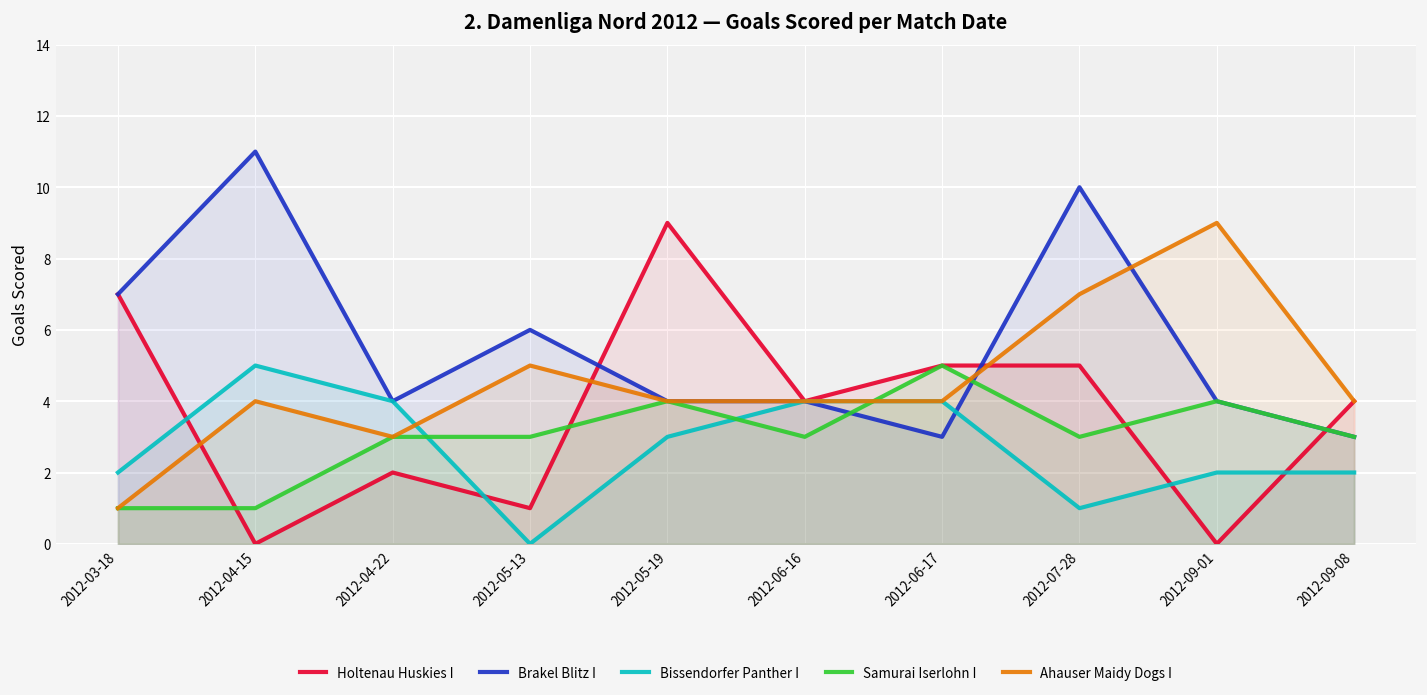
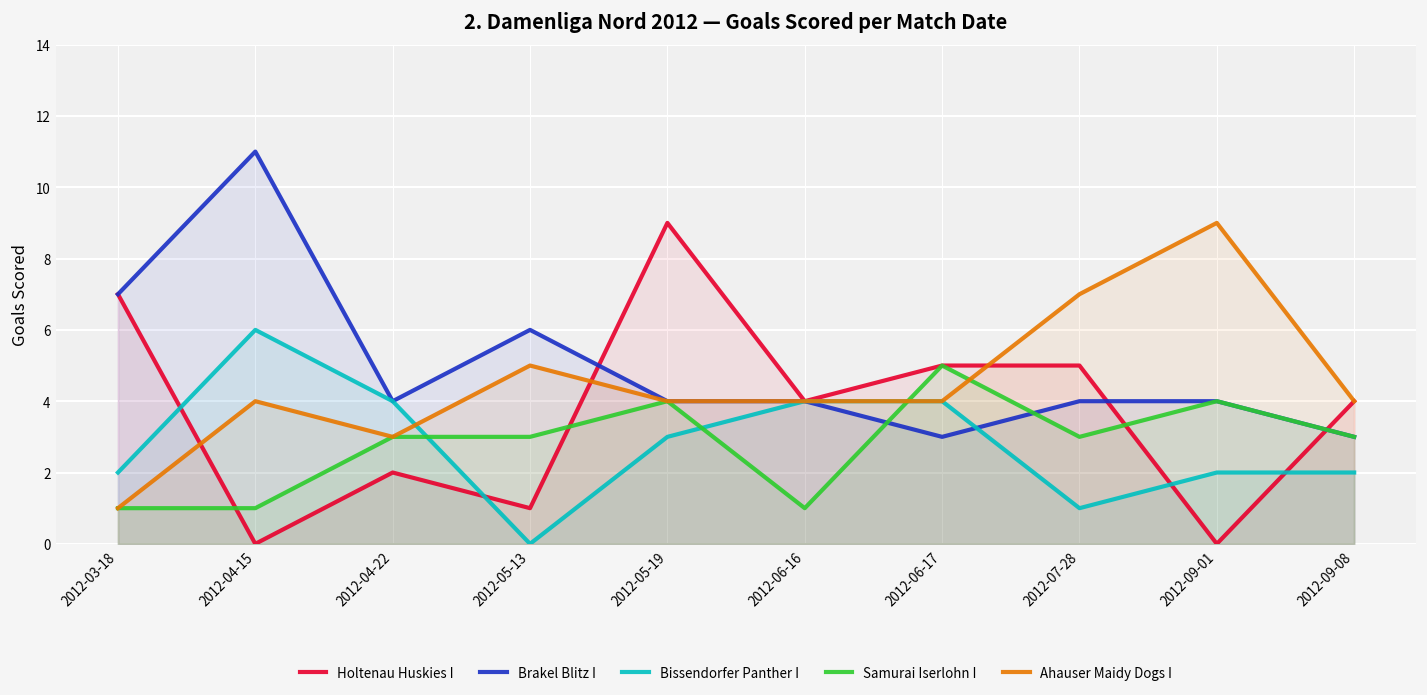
  {
    "Holtenau Huskies I": {
      "2012-04-15": 0,
      "2012-04-22": 2,
      "2012-05-13": 1,
      "2012-05-19": 9,
      "2012-07-28": 5,
      "2012-09-01": 0
    },
    "Brakel Blitz I": {
      "2012-04-15": 11,
      "2012-05-13": 6,
      "2012-06-17": 3,
-     "2012-07-28": 10
+     "2012-07-28": 4
    },
    "Bissendorfer Panther I": {
      "2012-03-18": 2,
-     "2012-04-15": 5,
+     "2012-04-15": 6,
      "2012-05-13": 0,
      "2012-05-19": 3,
      "2012-07-28": 1,
      "2012-09-01": 2,
      "2012-09-08": 2
    },
    "Samurai Iserlohn I": {
      "2012-04-15": 1,
      "2012-05-13": 3,
-     "2012-06-16": 3,
+     "2012-06-16": 1,
      "2012-07-28": 3
    },
    "Ahauser Maidy Dogs I": {
      "2012-04-15": 4,
      "2012-05-13": 5,
      "2012-07-28": 7,
      "2012-09-01": 9
    }
  }
